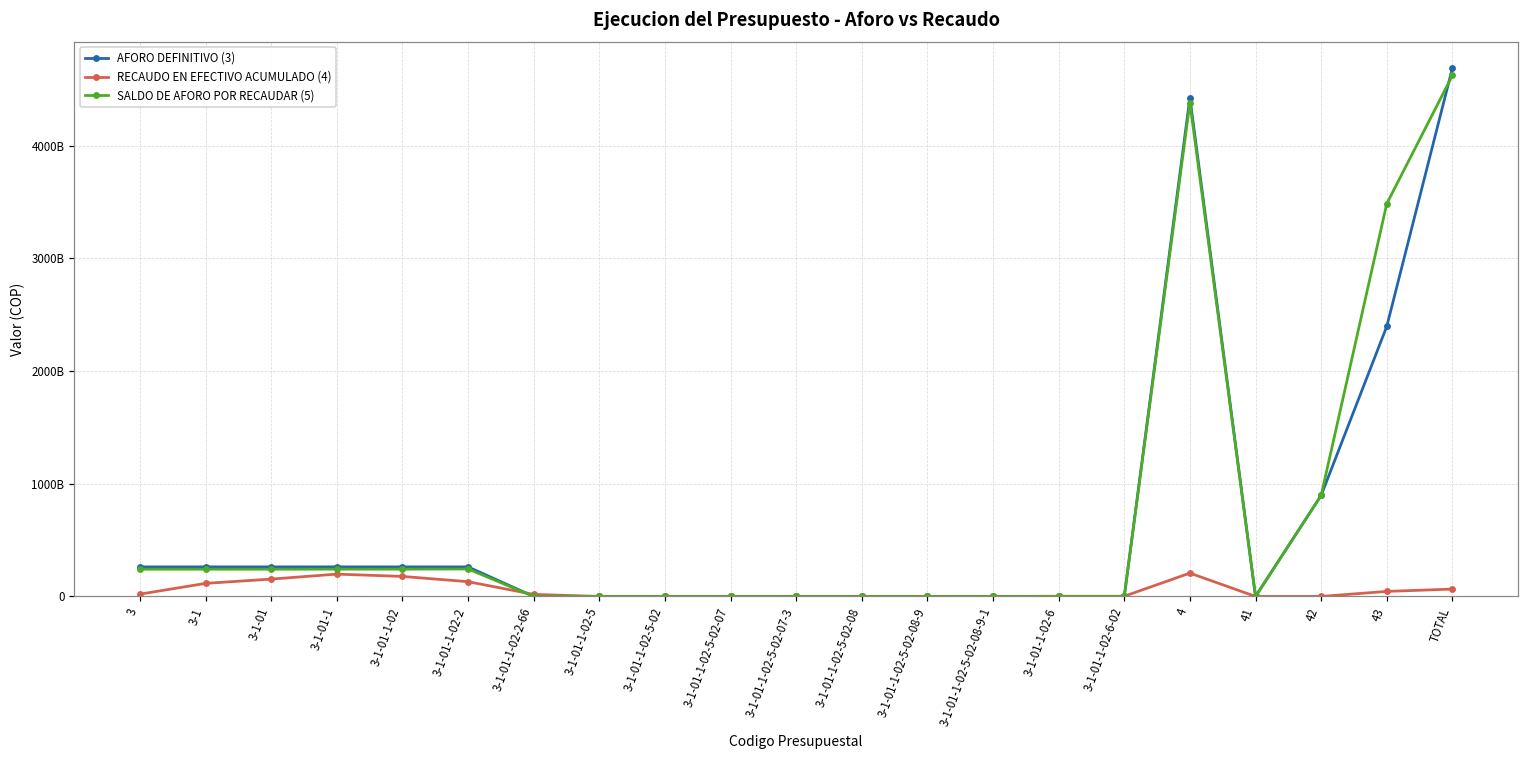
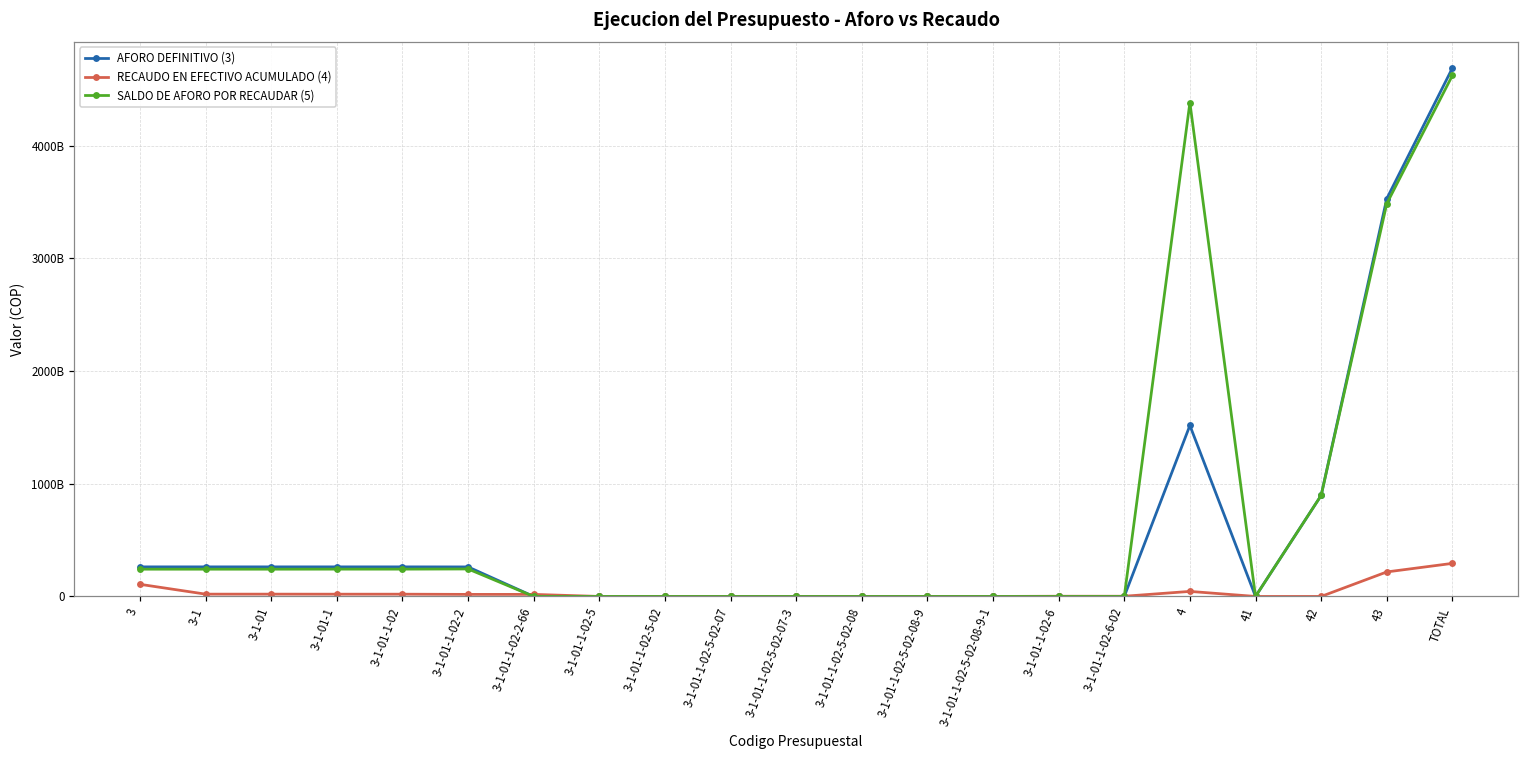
  {
    "AFORO DEFINITIVO (3)": {
-     "4": 4430000000000,
-     "43": 2400000000000,
+     "4": 1520000000000,
+     "43": 3530000000000,
      "TOTAL": 4690000000000
    },
    "RECAUDO EN EFECTIVO ACUMULADO (4)": {
-     "3": 20000000000,
-     "3-1": 120000000000,
-     "3-1-01": 150000000000,
-     "3-1-01-1": 200000000000,
-     "3-1-01-1-02": 180000000000,
-     "3-1-01-1-02-2": 130000000000,
-     "4": 210000000000,
+     "3": 110000000000,
+     "3-1": 20000000000,
+     "3-1-01": 20000000000,
+     "3-1-01-1": 20000000000,
+     "3-1-01-1-02": 20000000000,
+     "3-1-01-1-02-2": 20000000000,
+     "4": 40000000000,
      "42": 0,
-     "43": 40000000000,
-     "TOTAL": 70000000000
+     "43": 220000000000,
+     "TOTAL": 290000000000
    },
    "SALDO DE AFORO POR RECAUDAR (5)": {
      "4": 4380000000000,
      "43": 3480000000000,
      "TOTAL": 4620000000000
    }
  }
